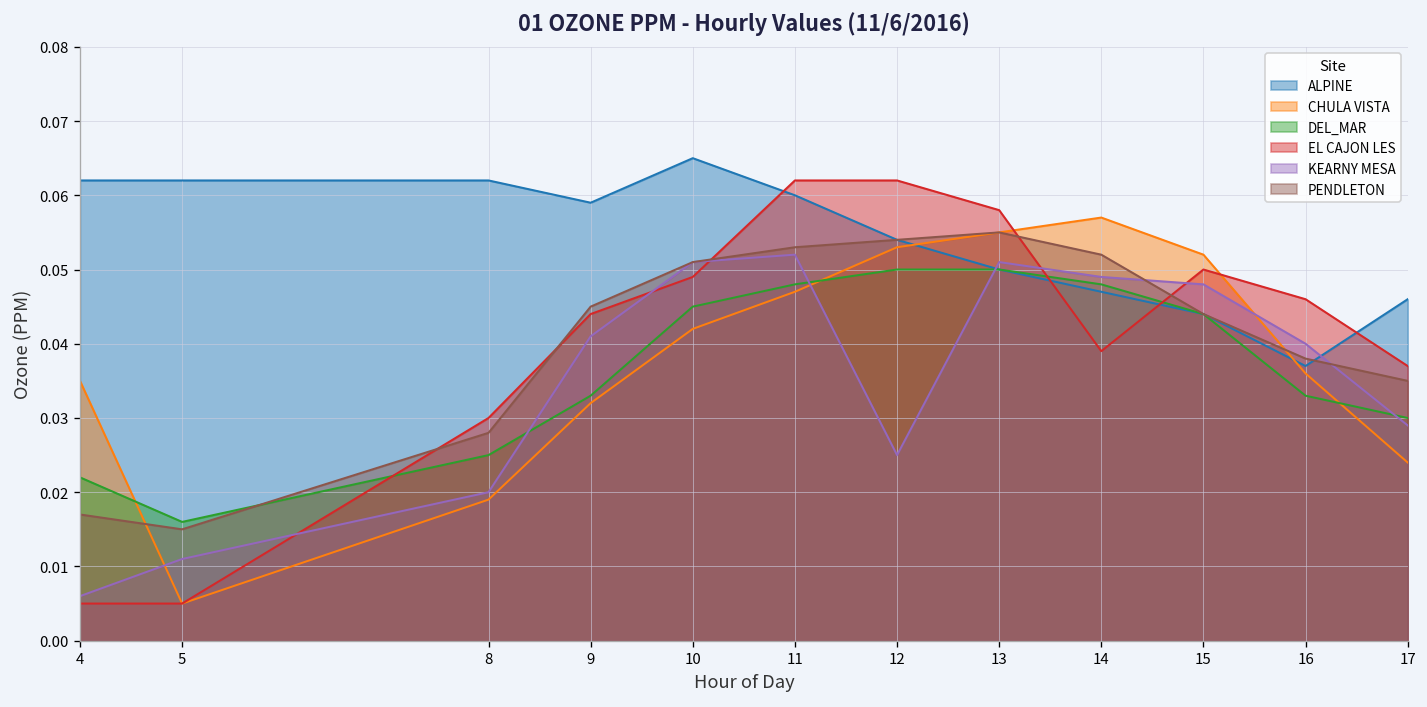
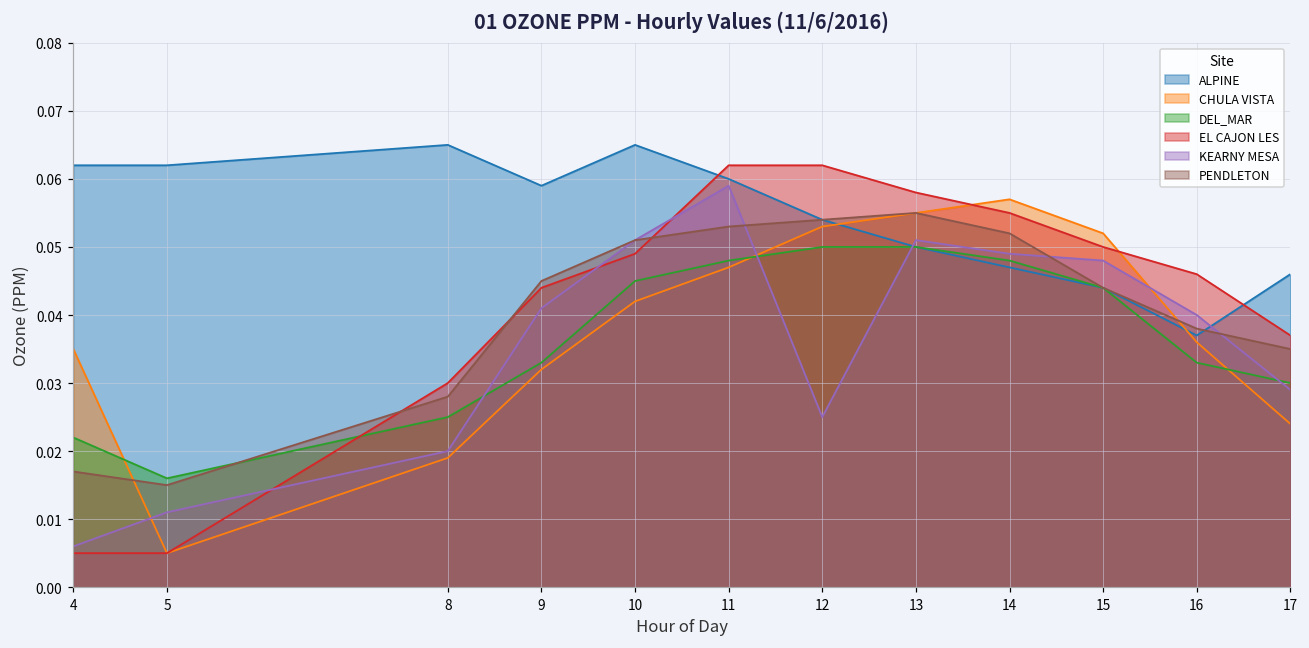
  {
    "ALPINE": {
      "4": 0.062,
      "5": 0.062,
-     "8": 0.062,
+     "8": 0.065,
      "9": 0.059,
      "10": 0.065,
      "11": 0.060,
      "14": 0.047,
      "16": 0.037,
      "17": 0.046
    },
    "CHULA VISTA": {
      "4": 0.035,
      "8": 0.019,
      "9": 0.032,
      "10": 0.042,
      "11": 0.047,
      "12": 0.053,
      "14": 0.057,
      "15": 0.052,
      "16": 0.036,
      "17": 0.024
    },
    "DEL_MAR": {
      "4": 0.022,
      "5": 0.016,
      "8": 0.025,
      "9": 0.033,
      "10": 0.045,
      "11": 0.048,
      "12": 0.050,
      "14": 0.048,
      "16": 0.033,
      "17": 0.030
    },
    "EL CAJON LES": {
      "4": 0.005,
      "8": 0.030,
      "9": 0.044,
      "10": 0.049,
      "11": 0.062,
      "12": 0.062,
      "13": 0.058,
-     "14": 0.039,
+     "14": 0.055,
      "15": 0.050,
      "16": 0.046,
      "17": 0.037
    },
    "KEARNY MESA": {
      "4": 0.006,
      "5": 0.011,
      "8": 0.020,
      "9": 0.041,
-     "11": 0.052,
+     "11": 0.059,
      "12": 0.025,
      "13": 0.051,
      "14": 0.049,
      "15": 0.048,
      "16": 0.040,
      "17": 0.029
    },
    "PENDLETON": {
      "4": 0.017,
      "5": 0.015,
      "8": 0.028,
      "9": 0.045,
      "11": 0.053,
      "14": 0.052,
      "16": 0.038,
      "17": 0.035
    }
  }
